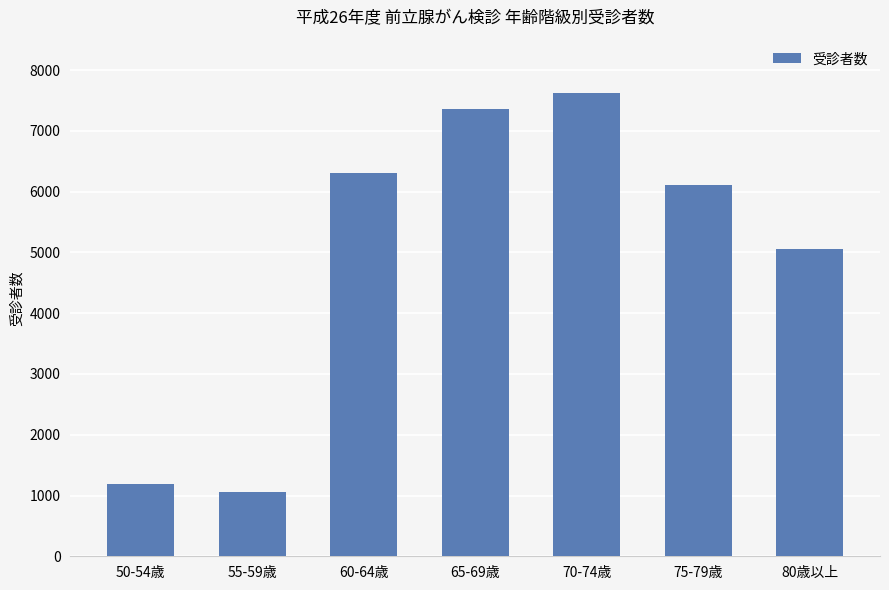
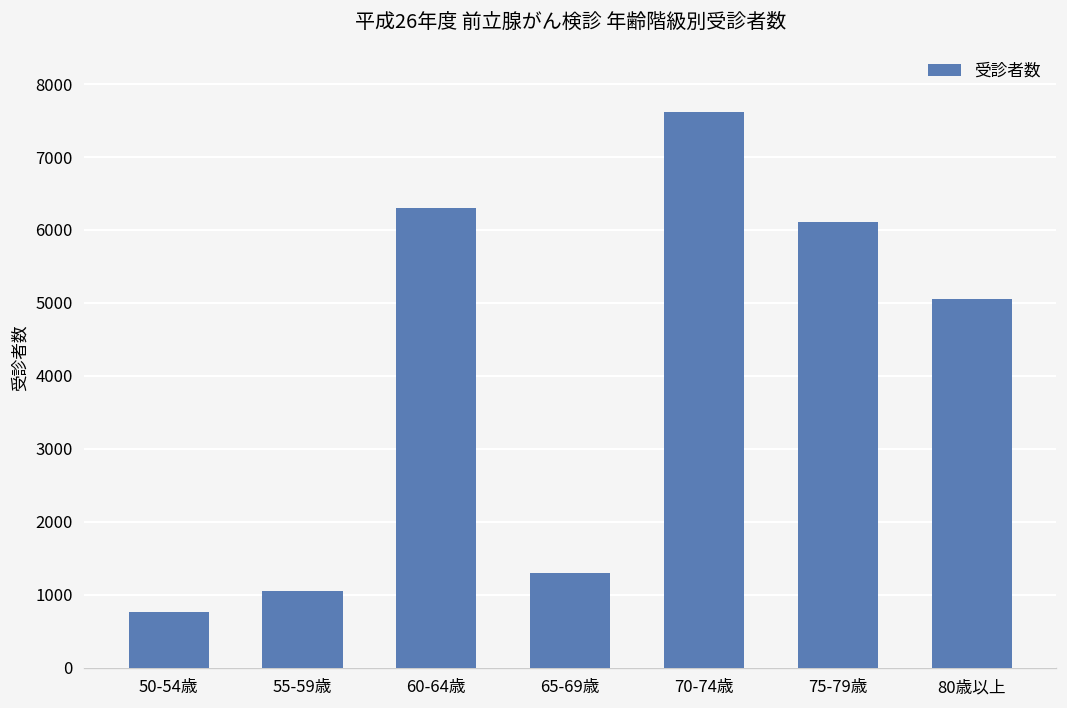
  {
-   "50-54歳": 1200,
+   "50-54歳": 800,
    "55-59歳": 1100,
    "60-64歳": 6300,
-   "65-69歳": 7400,
+   "65-69歳": 1300,
    "70-74歳": 7600,
    "75-79歳": 6100,
    "80歳以上": 5000
  }
